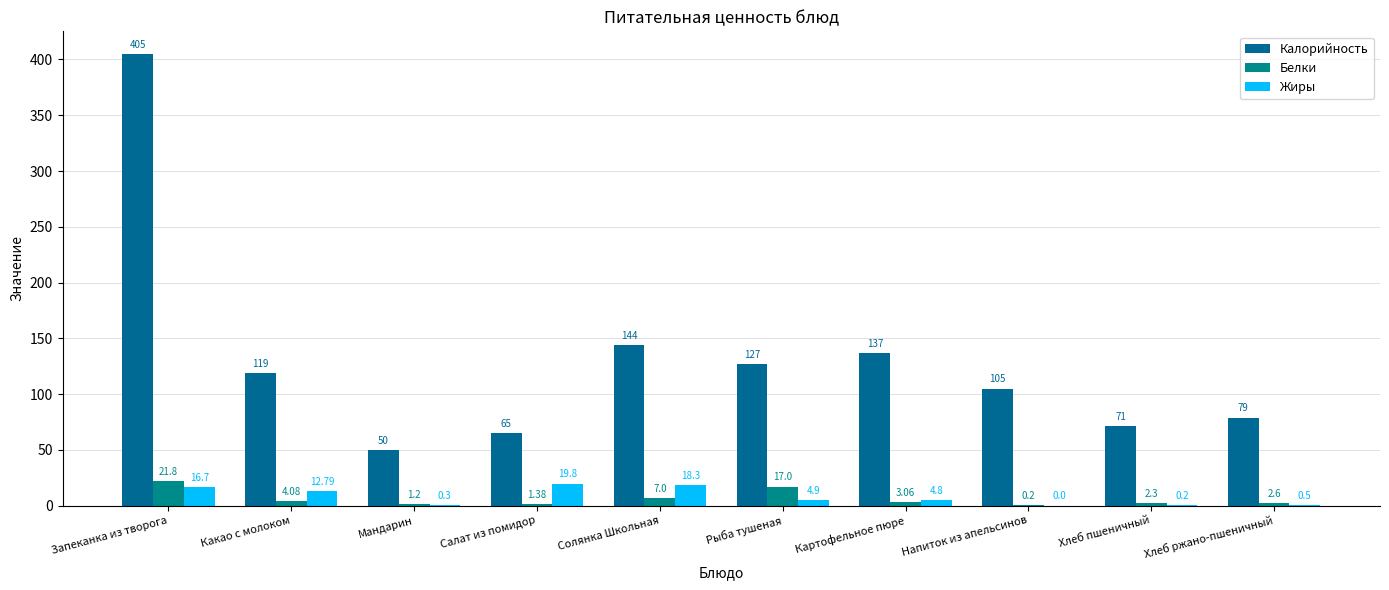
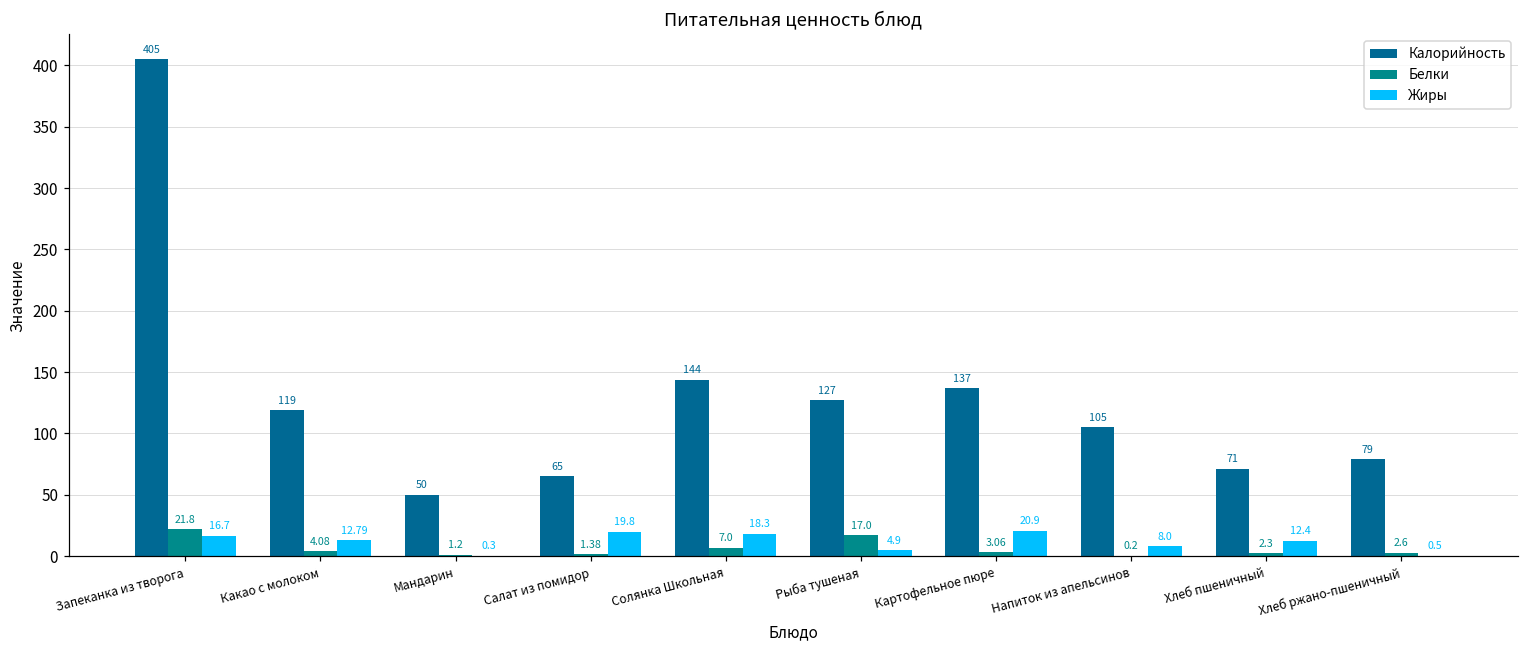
  {
    "Жиры": {
      "Запеканка из творога": 16.7,
      "Какао с молоком": 12.79,
      "Мандарин": 0.3,
      "Салат из помидор": 19.8,
      "Солянка Школьная": 18.3,
      "Рыба тушеная": 4.9,
-     "Картофельное пюре": 4.8,
-     "Напиток из апельсинов": 0.0,
-     "Хлеб пшеничный": 0.2,
+     "Картофельное пюре": 20.9,
+     "Напиток из апельсинов": 8.0,
+     "Хлеб пшеничный": 12.4,
      "Хлеб ржано-пшеничный": 0.5
    }
  }
